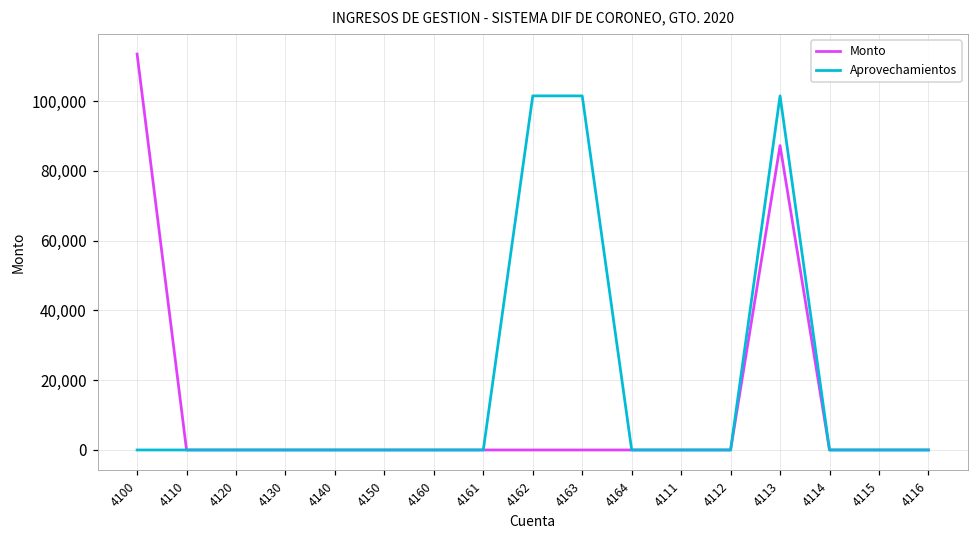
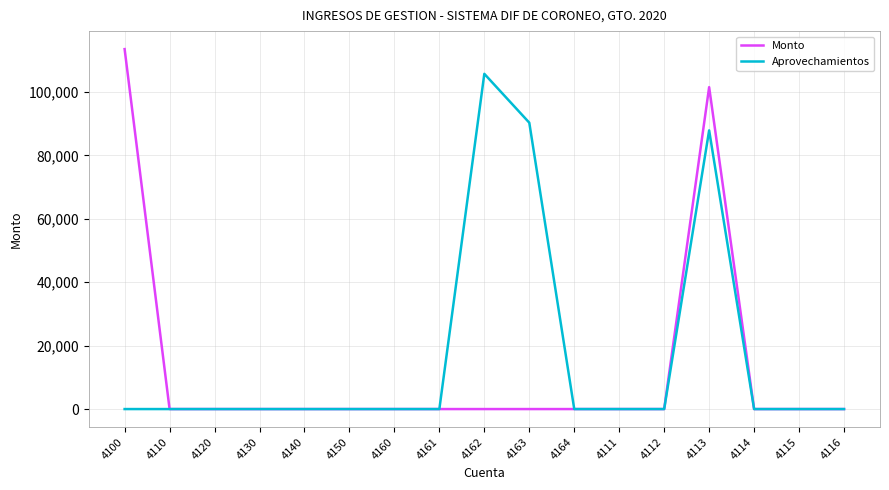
  {
    "Monto": {
      "4100": "113,000",
      "4162": "0",
      "4163": "0",
-     "4113": "87,000"
+     "4113": "101,000"
    },
    "Aprovechamientos": {
      "4100": "0",
-     "4162": "101,000",
-     "4163": "101,000",
-     "4113": "101,000"
+     "4162": "106,000",
+     "4163": "90,000",
+     "4113": "88,000"
    }
  }
